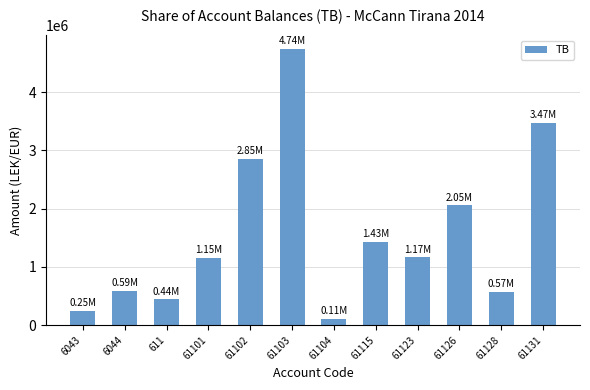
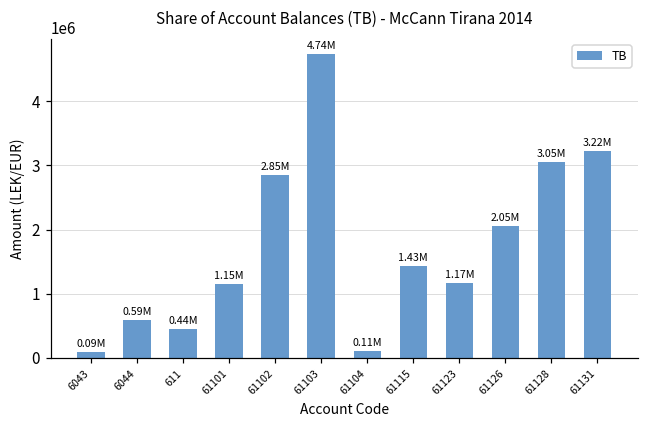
  {
-   "6043": "0.25M",
+   "6043": "0.09M",
    "6044": "0.59M",
    "611": "0.44M",
    "61101": "1.15M",
    "61102": "2.85M",
    "61103": "4.74M",
    "61104": "0.11M",
    "61115": "1.43M",
    "61123": "1.17M",
    "61126": "2.05M",
-   "61128": "0.57M",
-   "61131": "3.47M"
+   "61128": "3.05M",
+   "61131": "3.22M"
  }
